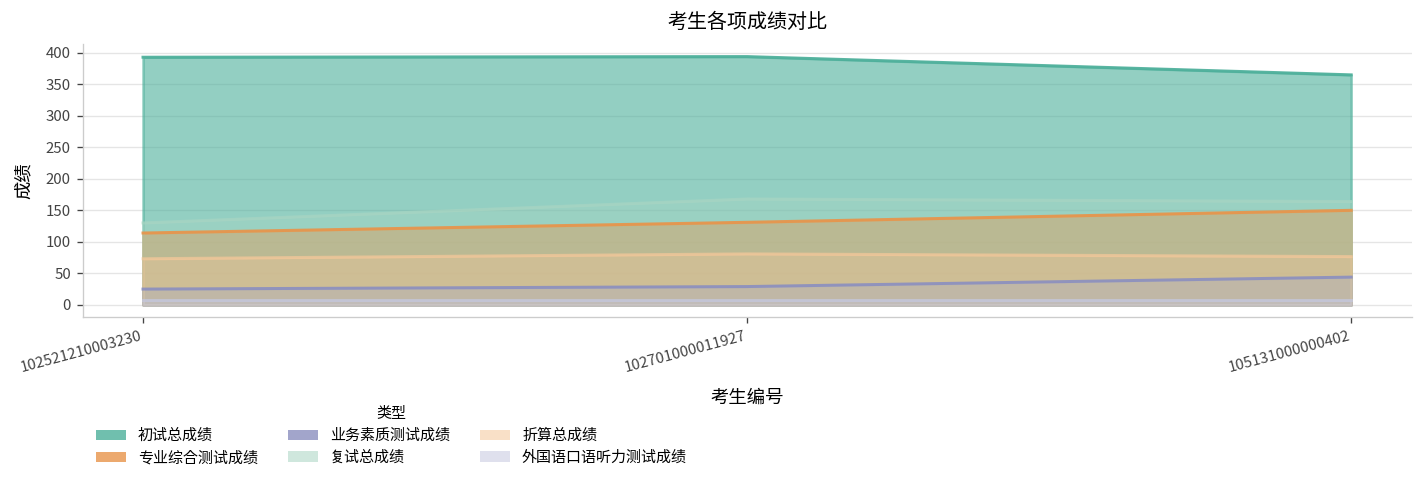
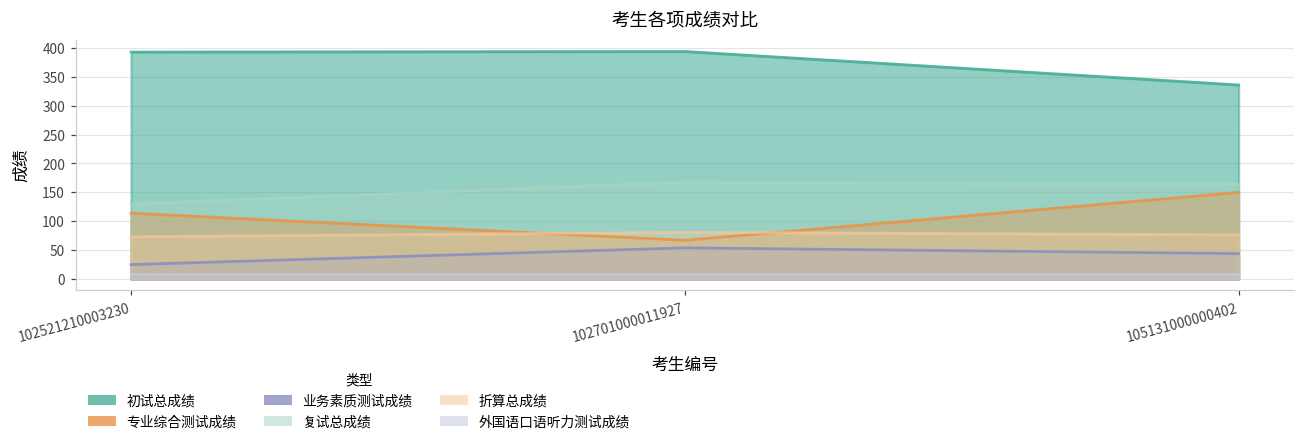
  {
    "初试总成绩": {
      "102521210003230": 390,
      "102701000011927": 390,
-     "105131000000402": 370
+     "105131000000402": 340
    },
    "专业综合测试成绩": {
      "102521210003230": 110,
-     "102701000011927": 130,
+     "102701000011927": 70,
      "105131000000402": 150
    },
    "业务素质测试成绩": {
      "102521210003230": 30,
-     "102701000011927": 30,
+     "102701000011927": 50,
      "105131000000402": 40
    }
  }
